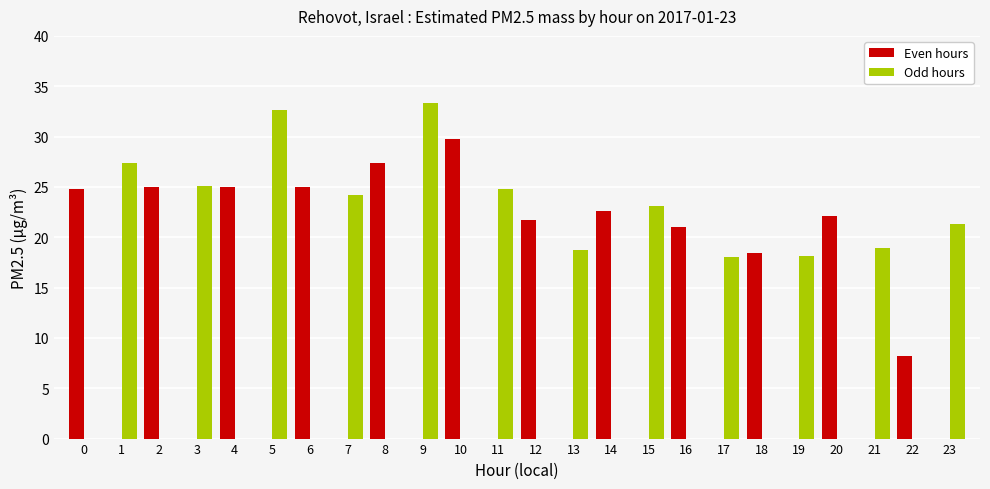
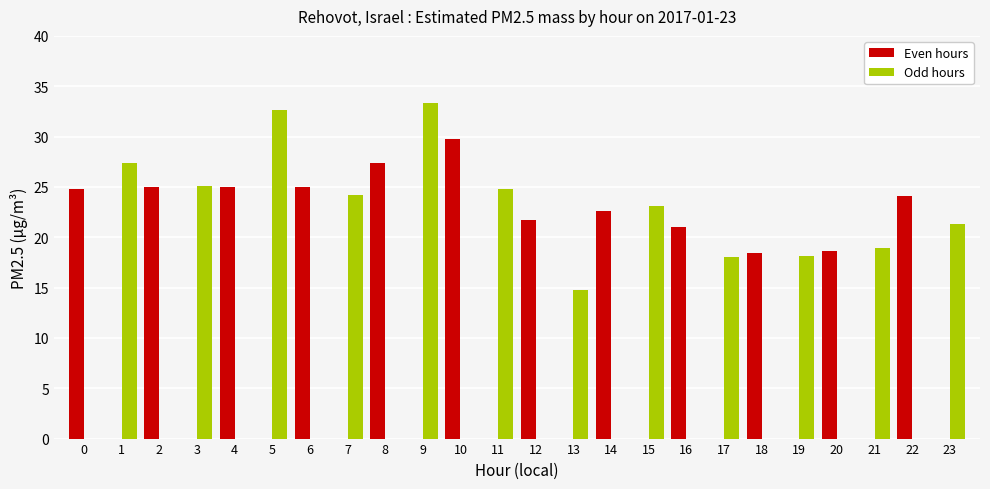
  {
    "Even hours": {
      "0": 24.8,
      "1": 0.0,
      "2": 25.0,
      "3": 0.0,
      "4": 25.0,
      "5": 0.0,
      "6": 25.0,
      "7": 0.0,
      "8": 27.4,
      "9": 0.0,
      "10": 29.8,
      "11": 0.0,
      "12": 21.7,
      "13": 0.0,
      "14": 22.6,
      "15": 0.0,
      "16": 21.0,
      "17": 0.0,
      "18": 18.4,
      "19": 0.0,
-     "20": 22.1,
+     "20": 18.6,
      "21": 0.0,
-     "22": 8.2,
+     "22": 24.1,
      "23": 0.0
    },
    "Odd hours": {
      "0": 0.0,
      "1": 27.4,
      "2": 0.0,
      "3": 25.1,
      "4": 0.0,
      "5": 32.6,
      "6": 0.0,
      "7": 24.2,
      "8": 0.0,
      "9": 33.3,
      "10": 0.0,
      "11": 24.8,
      "12": 0.0,
-     "13": 18.7,
+     "13": 14.8,
      "14": 0.0,
      "15": 23.1,
      "16": 0.0,
      "17": 18.0,
      "18": 0.0,
      "19": 18.1,
      "20": 0.0,
      "21": 18.9,
      "22": 0.0,
      "23": 21.3
    }
  }
